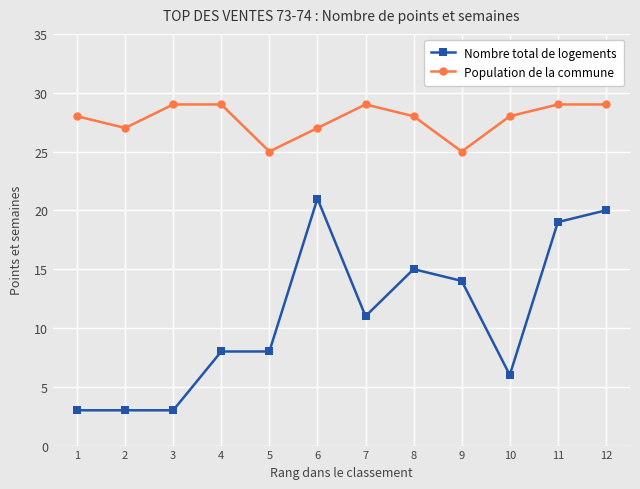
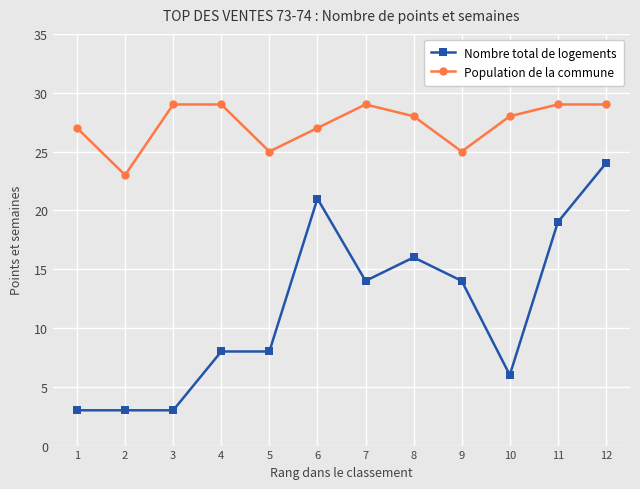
  {
    "Nombre total de logements": {
      "1": 3,
      "2": 3,
      "3": 3,
      "4": 8,
      "5": 8,
      "6": 21,
-     "7": 11,
-     "8": 15,
+     "7": 14,
+     "8": 16,
      "9": 14,
      "10": 6,
      "11": 19,
-     "12": 20
+     "12": 24
    },
    "Population de la commune": {
-     "1": 28,
-     "2": 27,
+     "1": 27,
+     "2": 23,
      "3": 29,
      "4": 29,
      "5": 25,
      "6": 27,
      "7": 29,
      "8": 28,
      "9": 25,
      "10": 28,
      "11": 29,
      "12": 29
    }
  }
